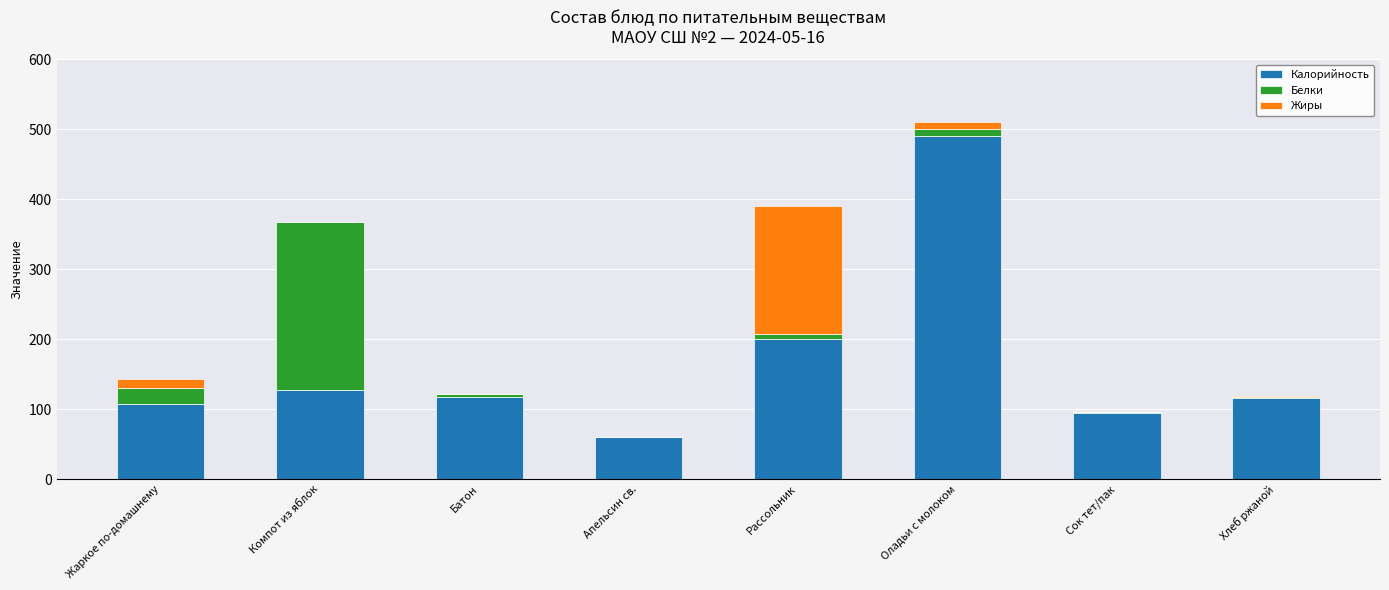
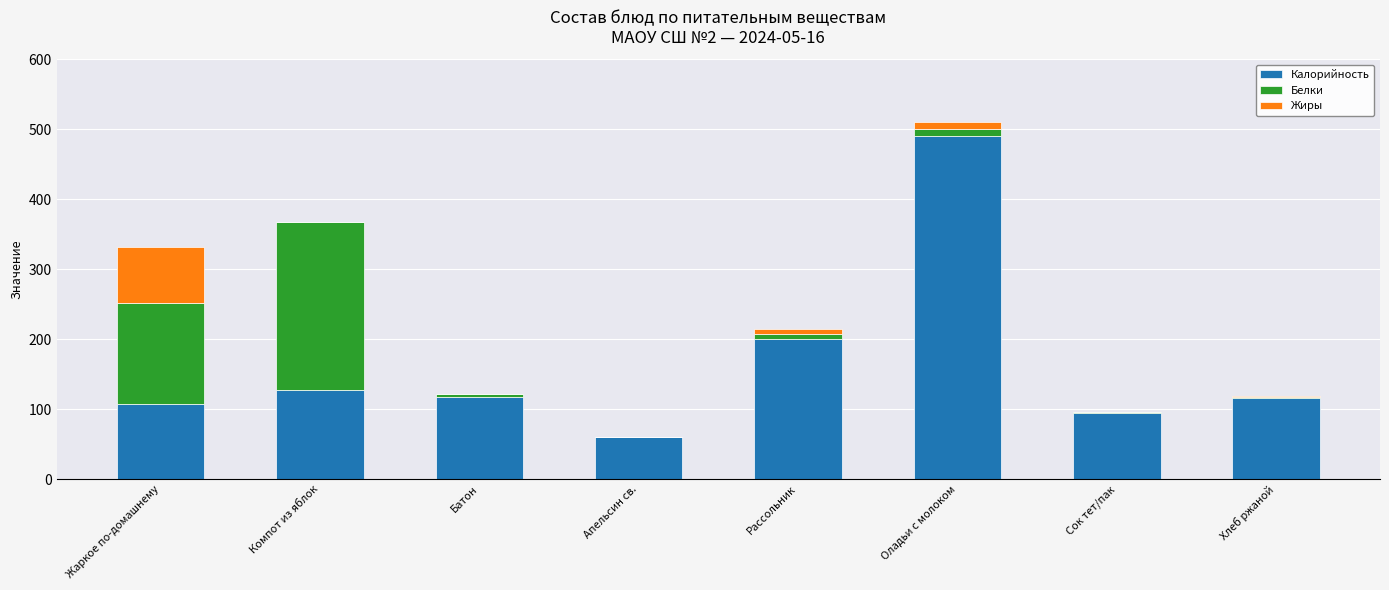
  {
    "Калорийность": {
      "Жаркое по-домашнему": 110,
      "Компот из яблок": 130,
      "Батон": 120,
      "Апельсин св.": 60,
      "Рассольник": 200,
      "Оладьи с молоком": 490,
      "Сок тет/пак": 100,
      "Хлеб ржаной": 120
    },
    "Белки": {
-     "Жаркое по-домашнему": 20,
+     "Жаркое по-домашнему": 140,
      "Компот из яблок": 240,
      "Батон": 0,
      "Рассольник": 10,
      "Оладьи с молоком": 10
    },
    "Жиры": {
-     "Жаркое по-домашнему": 10,
+     "Жаркое по-домашнему": 80,
      "Компот из яблок": 0,
      "Апельсин св.": 0,
-     "Рассольник": 180,
+     "Рассольник": 10,
      "Оладьи с молоком": 10,
      "Сок тет/пак": 0
    }
  }
